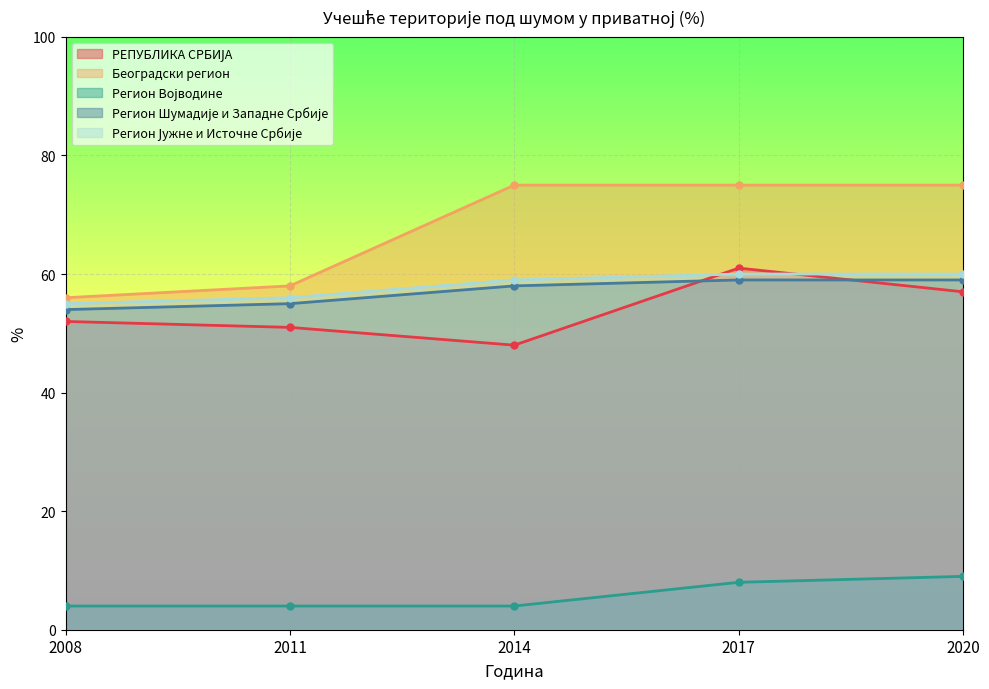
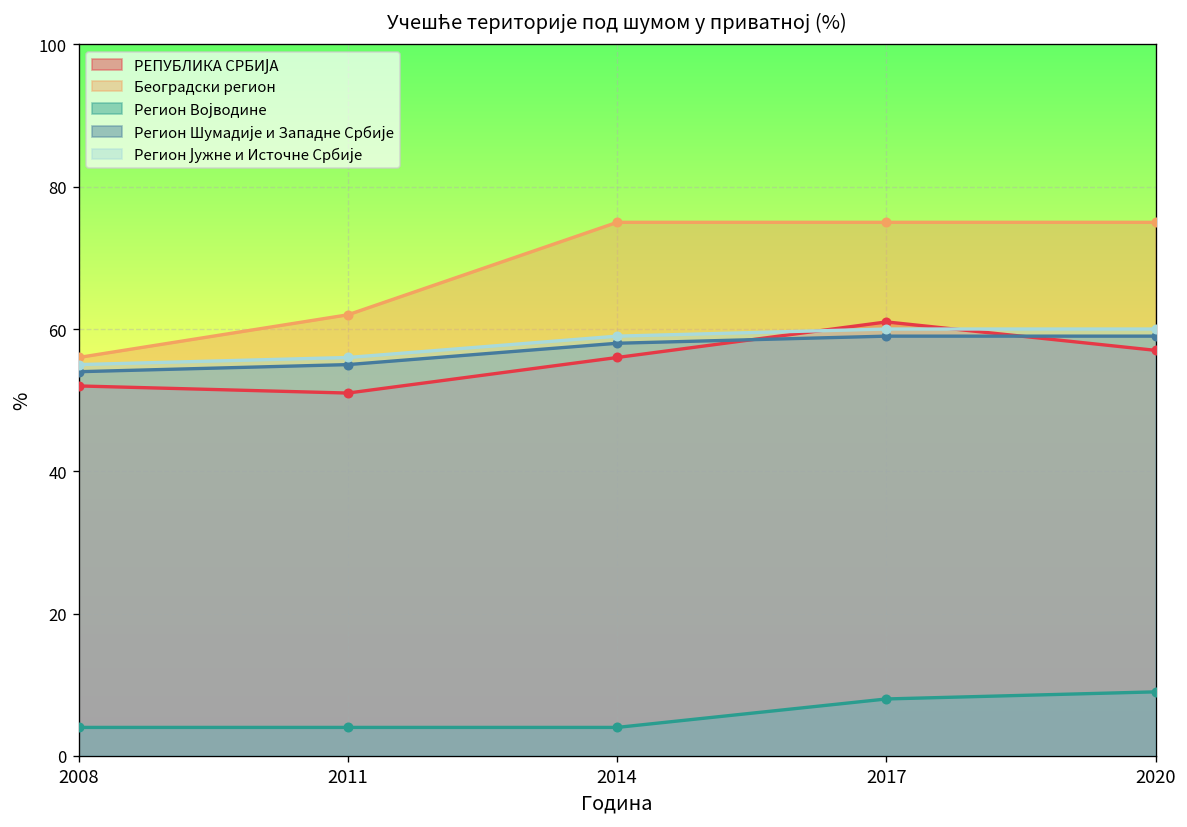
  {
    "РЕПУБЛИКА СРБИЈА": {
      "2008": 52,
      "2011": 51,
-     "2014": 48,
+     "2014": 56,
      "2017": 61,
      "2020": 57
    },
    "Београдски регион": {
      "2008": 56,
-     "2011": 58,
+     "2011": 62,
      "2014": 75,
      "2017": 75,
      "2020": 75
    },
    "Регион Јужне и Источне Србије": {
      "2008": 55,
      "2011": 56,
      "2014": 59,
      "2017": 60,
      "2020": 60
    }
  }
